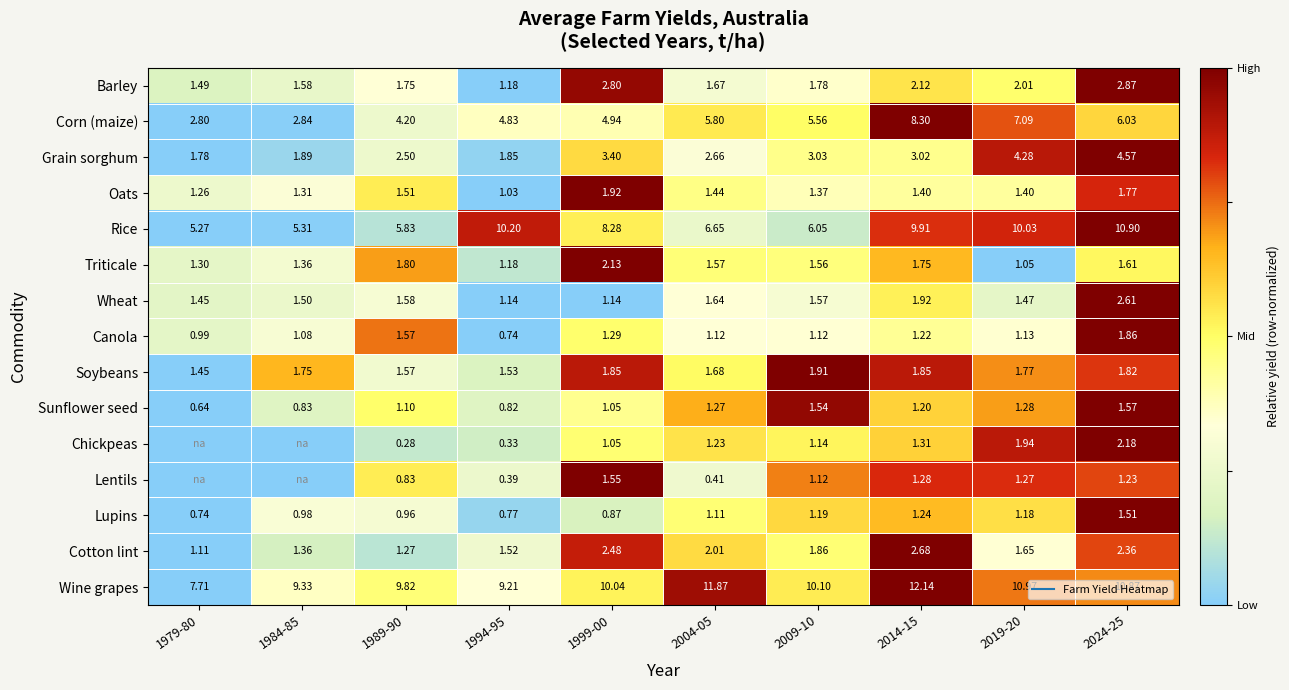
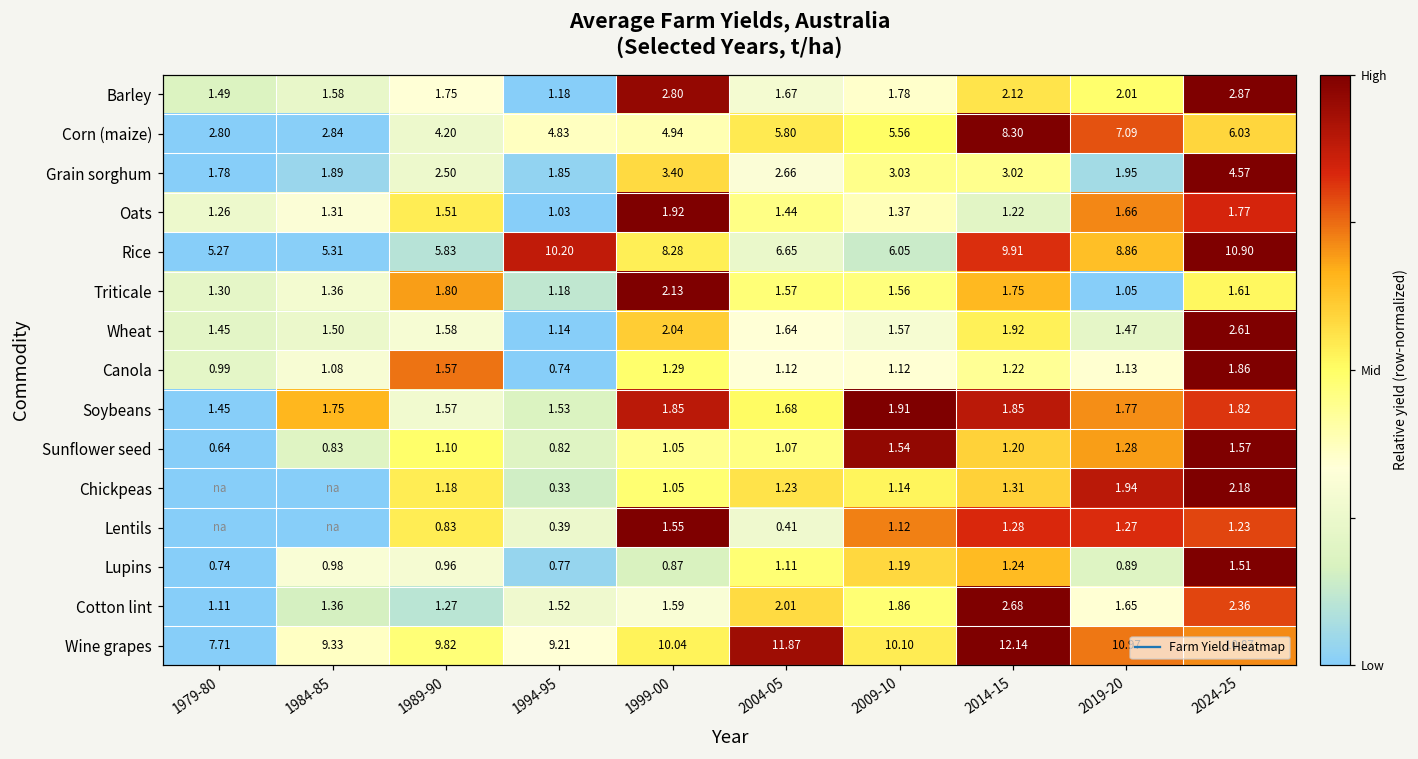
  {
    "Barley": {
      "1979-80": 1.49,
      "1984-85": 1.58,
      "1989-90": 1.75,
      "1994-95": 1.18,
      "1999-00": 2.80,
      "2004-05": 1.67,
      "2009-10": 1.78,
      "2014-15": 2.12,
      "2019-20": 2.01,
      "2024-25": 2.87
    },
    "Corn (maize)": {
      "1979-80": 2.80,
      "1984-85": 2.84,
      "1989-90": 4.20,
      "1994-95": 4.83,
      "1999-00": 4.94,
      "2004-05": 5.80,
      "2009-10": 5.56,
      "2014-15": 8.30,
      "2019-20": 7.09,
      "2024-25": 6.03
    },
    "Grain sorghum": {
      "1979-80": 1.78,
      "1984-85": 1.89,
      "1989-90": 2.50,
      "1994-95": 1.85,
      "1999-00": 3.40,
      "2004-05": 2.66,
      "2009-10": 3.03,
      "2014-15": 3.02,
-     "2019-20": 4.28,
+     "2019-20": 1.95,
      "2024-25": 4.57
    },
    "Oats": {
      "1979-80": 1.26,
      "1984-85": 1.31,
      "1989-90": 1.51,
      "1994-95": 1.03,
      "1999-00": 1.92,
      "2004-05": 1.44,
      "2009-10": 1.37,
-     "2014-15": 1.40,
-     "2019-20": 1.40,
+     "2014-15": 1.22,
+     "2019-20": 1.66,
      "2024-25": 1.77
    },
    "Rice": {
      "1979-80": 5.27,
      "1984-85": 5.31,
      "1989-90": 5.83,
      "1994-95": 10.20,
      "1999-00": 8.28,
      "2004-05": 6.65,
      "2009-10": 6.05,
      "2014-15": 9.91,
-     "2019-20": 10.03,
+     "2019-20": 8.86,
      "2024-25": 10.90
    },
    "Triticale": {
      "1979-80": 1.30,
      "1984-85": 1.36,
      "1989-90": 1.80,
      "1994-95": 1.18,
      "1999-00": 2.13,
      "2004-05": 1.57,
      "2009-10": 1.56,
      "2014-15": 1.75,
      "2019-20": 1.05,
      "2024-25": 1.61
    },
    "Wheat": {
      "1979-80": 1.45,
      "1984-85": 1.50,
      "1989-90": 1.58,
      "1994-95": 1.14,
-     "1999-00": 1.14,
+     "1999-00": 2.04,
      "2004-05": 1.64,
      "2009-10": 1.57,
      "2014-15": 1.92,
      "2019-20": 1.47,
      "2024-25": 2.61
    },
    "Canola": {
      "1979-80": 0.99,
      "1984-85": 1.08,
      "1989-90": 1.57,
      "1994-95": 0.74,
      "1999-00": 1.29,
      "2004-05": 1.12,
      "2009-10": 1.12,
      "2014-15": 1.22,
      "2019-20": 1.13,
      "2024-25": 1.86
    },
    "Soybeans": {
      "1979-80": 1.45,
      "1984-85": 1.75,
      "1989-90": 1.57,
      "1994-95": 1.53,
      "1999-00": 1.85,
      "2004-05": 1.68,
      "2009-10": 1.91,
      "2014-15": 1.85,
      "2019-20": 1.77,
      "2024-25": 1.82
    },
    "Sunflower seed": {
      "1979-80": 0.64,
      "1984-85": 0.83,
      "1989-90": 1.10,
      "1994-95": 0.82,
      "1999-00": 1.05,
-     "2004-05": 1.27,
+     "2004-05": 1.07,
      "2009-10": 1.54,
      "2014-15": 1.20,
      "2019-20": 1.28,
      "2024-25": 1.57
    },
    "Chickpeas": {
-     "1989-90": 0.28,
+     "1989-90": 1.18,
      "1994-95": 0.33,
      "1999-00": 1.05,
      "2004-05": 1.23,
      "2009-10": 1.14,
      "2014-15": 1.31,
      "2019-20": 1.94,
      "2024-25": 2.18
    },
    "Lentils": {
      "1989-90": 0.83,
      "1994-95": 0.39,
      "1999-00": 1.55,
      "2004-05": 0.41,
      "2009-10": 1.12,
      "2014-15": 1.28,
      "2019-20": 1.27,
      "2024-25": 1.23
    },
    "Lupins": {
      "1979-80": 0.74,
      "1984-85": 0.98,
      "1989-90": 0.96,
      "1994-95": 0.77,
      "1999-00": 0.87,
      "2004-05": 1.11,
      "2009-10": 1.19,
      "2014-15": 1.24,
-     "2019-20": 1.18,
+     "2019-20": 0.89,
      "2024-25": 1.51
    },
    "Cotton lint": {
      "1979-80": 1.11,
      "1984-85": 1.36,
      "1989-90": 1.27,
      "1994-95": 1.52,
-     "1999-00": 2.48,
+     "1999-00": 1.59,
      "2004-05": 2.01,
      "2009-10": 1.86,
      "2014-15": 2.68,
      "2019-20": 1.65,
      "2024-25": 2.36
    },
    "Wine grapes": {
      "1979-80": 7.71,
      "1984-85": 9.33,
      "1989-90": 9.82,
      "1994-95": 9.21,
      "1999-00": 10.04,
      "2004-05": 11.87,
      "2009-10": 10.10,
      "2014-15": 12.14
    }
  }
